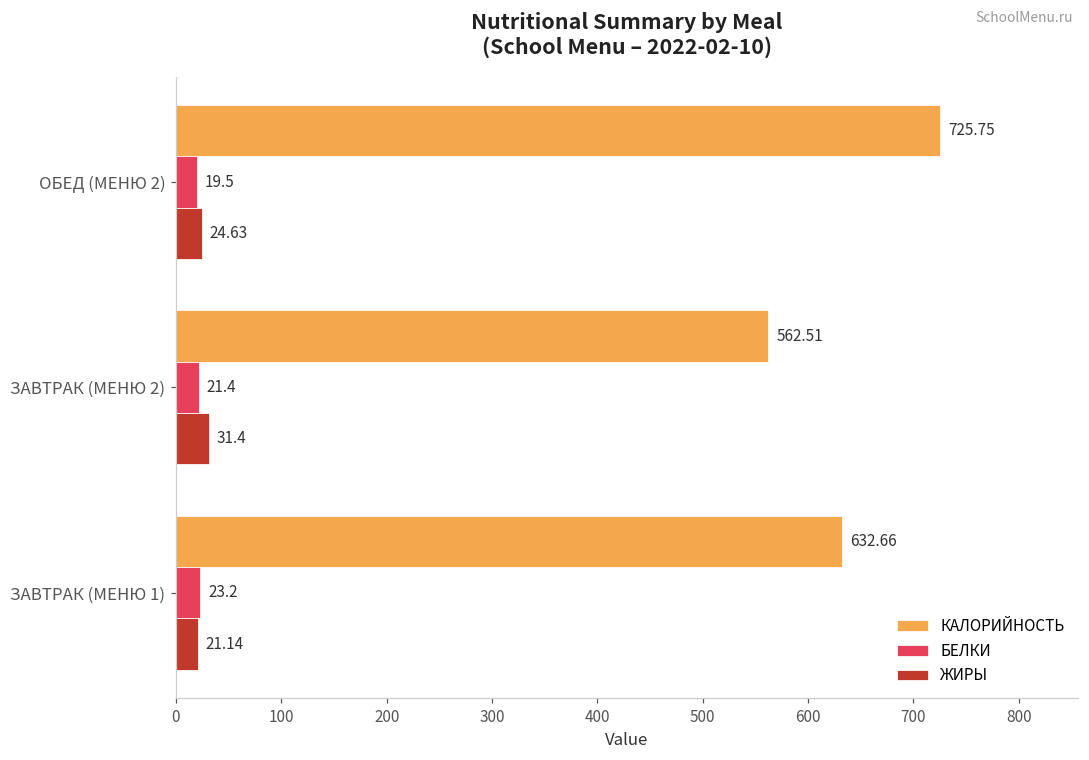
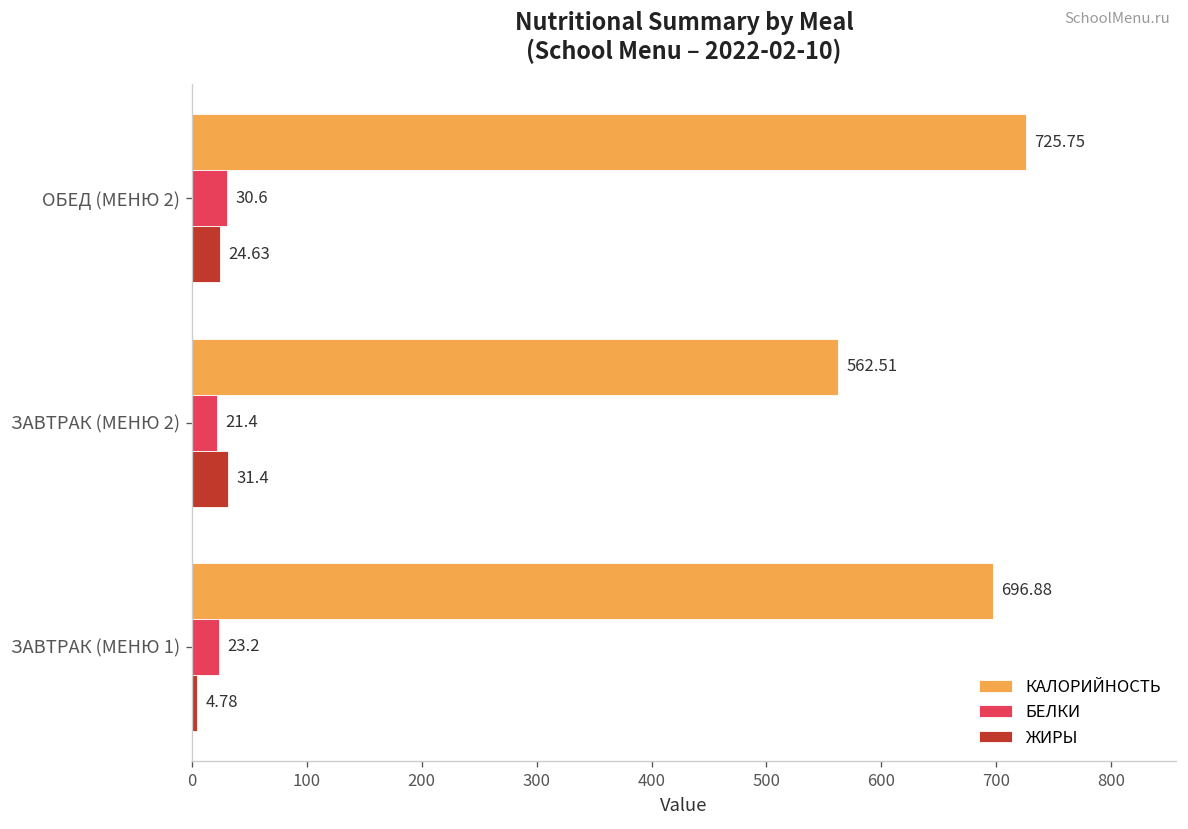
  {
    "КАЛОРИЙНОСТЬ": {
      "ОБЕД (МЕНЮ 2)": 725.75,
      "ЗАВТРАК (МЕНЮ 2)": 562.51,
-     "ЗАВТРАК (МЕНЮ 1)": 632.66
+     "ЗАВТРАК (МЕНЮ 1)": 696.88
    },
    "БЕЛКИ": {
-     "ОБЕД (МЕНЮ 2)": 19.5,
+     "ОБЕД (МЕНЮ 2)": 30.6,
      "ЗАВТРАК (МЕНЮ 2)": 21.4,
      "ЗАВТРАК (МЕНЮ 1)": 23.2
    },
    "ЖИРЫ": {
      "ОБЕД (МЕНЮ 2)": 24.63,
      "ЗАВТРАК (МЕНЮ 2)": 31.4,
-     "ЗАВТРАК (МЕНЮ 1)": 21.14
+     "ЗАВТРАК (МЕНЮ 1)": 4.78
    }
  }
